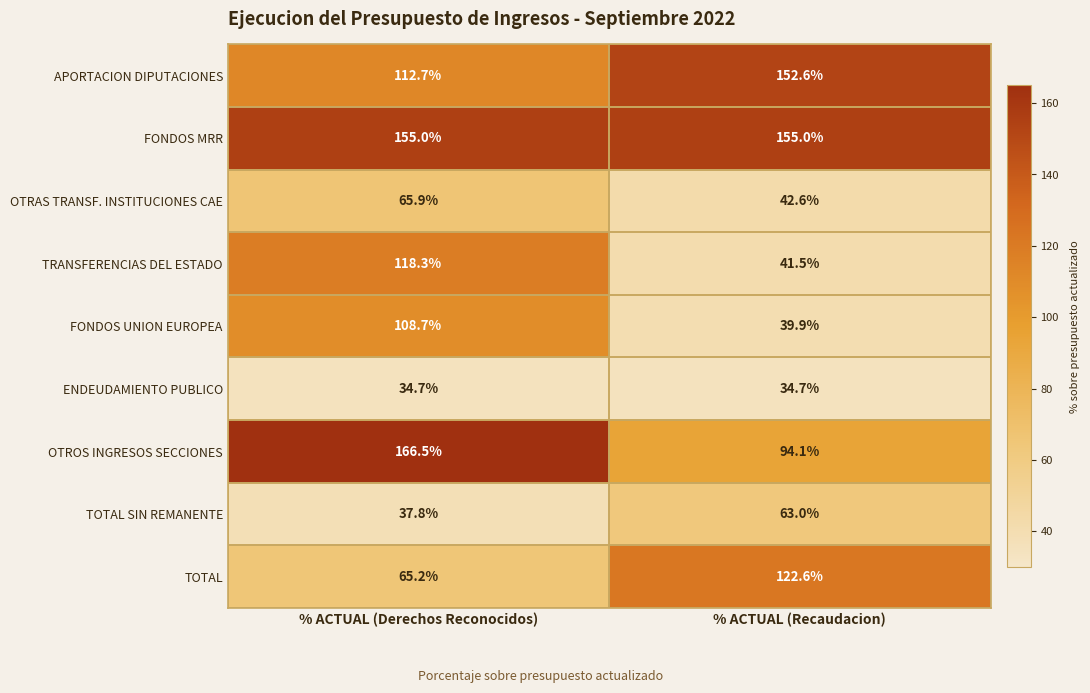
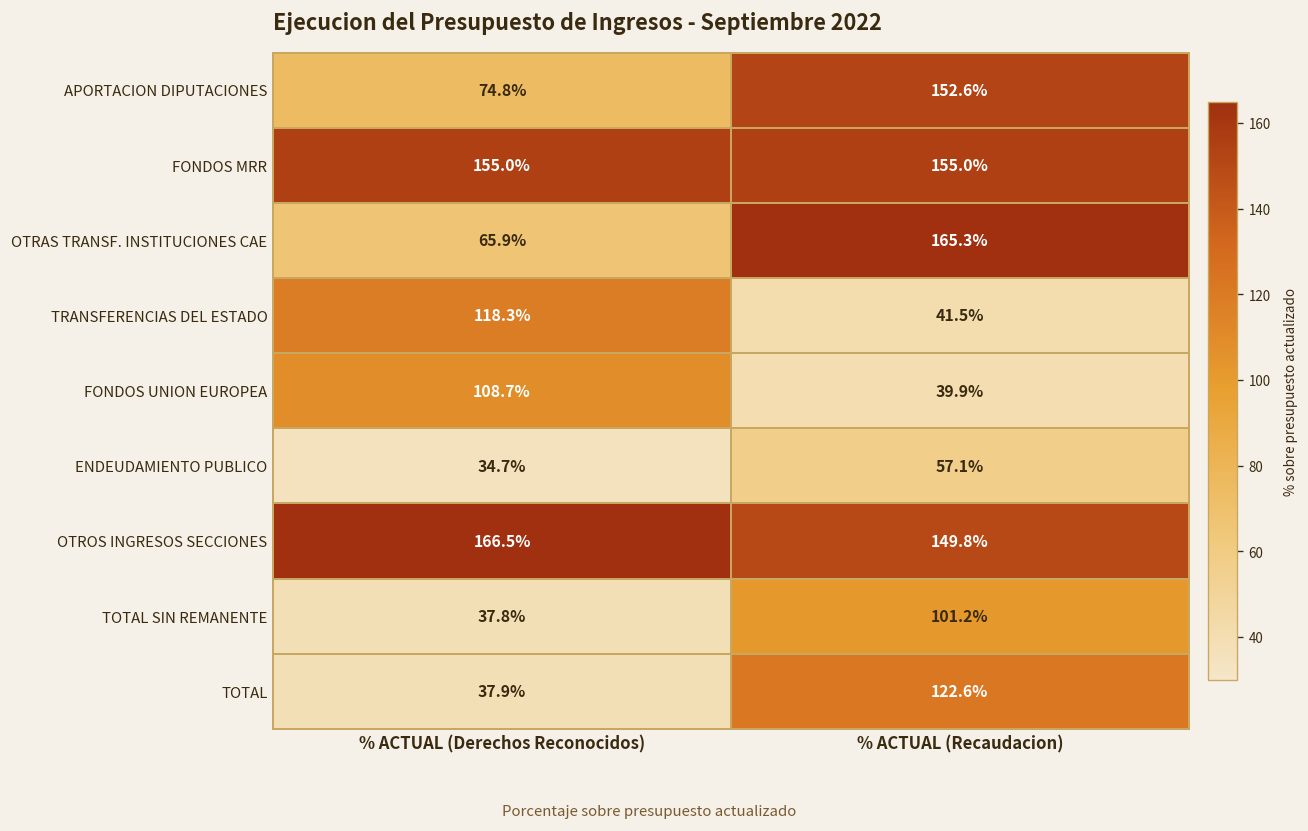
  {
    "APORTACION DIPUTACIONES": {
-     "% ACTUAL (Derechos Reconocidos)": "112.7%",
+     "% ACTUAL (Derechos Reconocidos)": "74.8%",
      "% ACTUAL (Recaudacion)": "152.6%"
    },
    "FONDOS MRR": {
      "% ACTUAL (Derechos Reconocidos)": "155.0%",
      "% ACTUAL (Recaudacion)": "155.0%"
    },
    "OTRAS TRANSF. INSTITUCIONES CAE": {
      "% ACTUAL (Derechos Reconocidos)": "65.9%",
-     "% ACTUAL (Recaudacion)": "42.6%"
+     "% ACTUAL (Recaudacion)": "165.3%"
    },
    "TRANSFERENCIAS DEL ESTADO": {
      "% ACTUAL (Derechos Reconocidos)": "118.3%",
      "% ACTUAL (Recaudacion)": "41.5%"
    },
    "FONDOS UNION EUROPEA": {
      "% ACTUAL (Derechos Reconocidos)": "108.7%",
      "% ACTUAL (Recaudacion)": "39.9%"
    },
    "ENDEUDAMIENTO PUBLICO": {
      "% ACTUAL (Derechos Reconocidos)": "34.7%",
-     "% ACTUAL (Recaudacion)": "34.7%"
+     "% ACTUAL (Recaudacion)": "57.1%"
    },
    "OTROS INGRESOS SECCIONES": {
      "% ACTUAL (Derechos Reconocidos)": "166.5%",
-     "% ACTUAL (Recaudacion)": "94.1%"
+     "% ACTUAL (Recaudacion)": "149.8%"
    },
    "TOTAL SIN REMANENTE": {
      "% ACTUAL (Derechos Reconocidos)": "37.8%",
-     "% ACTUAL (Recaudacion)": "63.0%"
+     "% ACTUAL (Recaudacion)": "101.2%"
    },
    "TOTAL": {
-     "% ACTUAL (Derechos Reconocidos)": "65.2%",
+     "% ACTUAL (Derechos Reconocidos)": "37.9%",
      "% ACTUAL (Recaudacion)": "122.6%"
    }
  }
